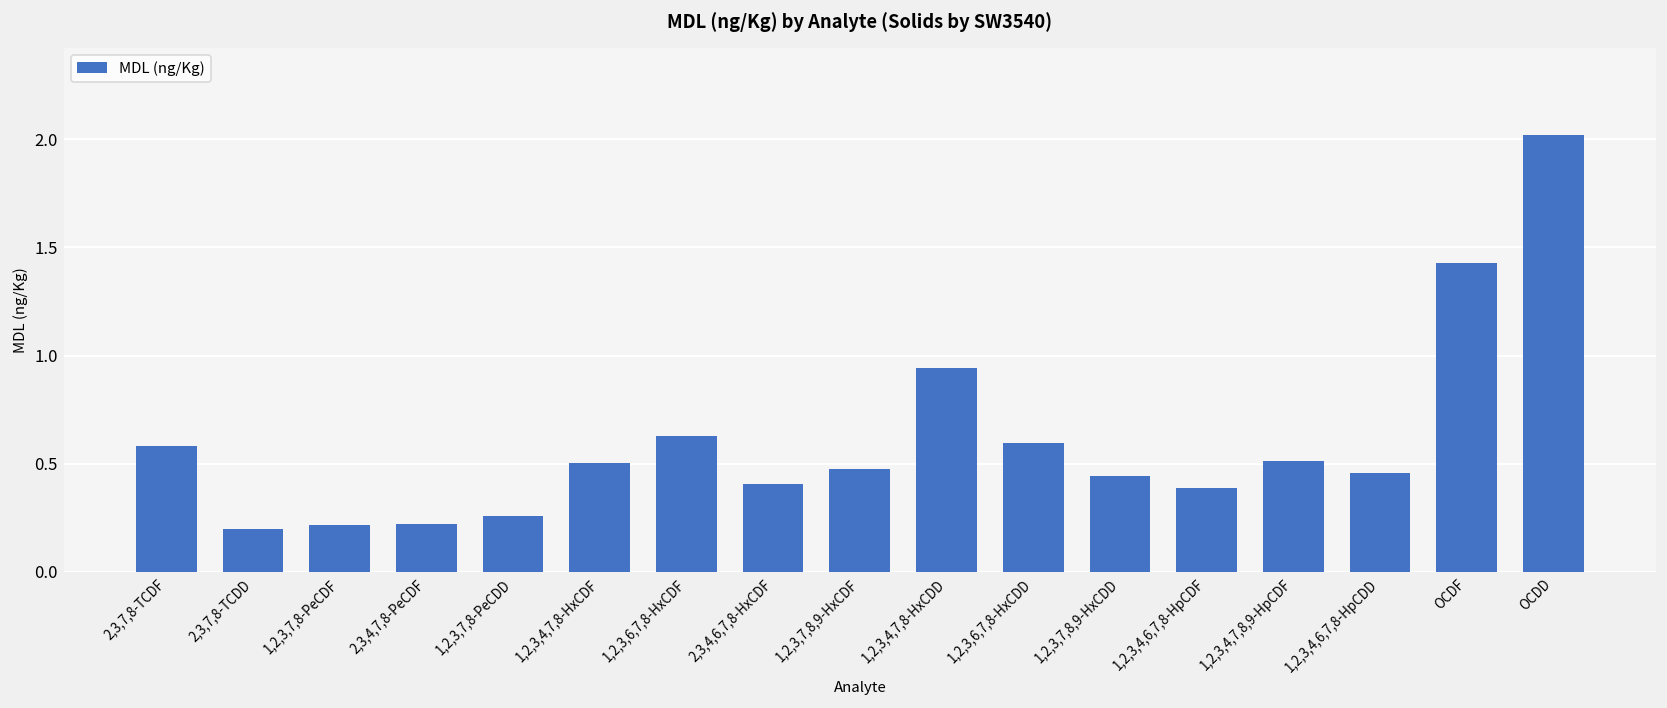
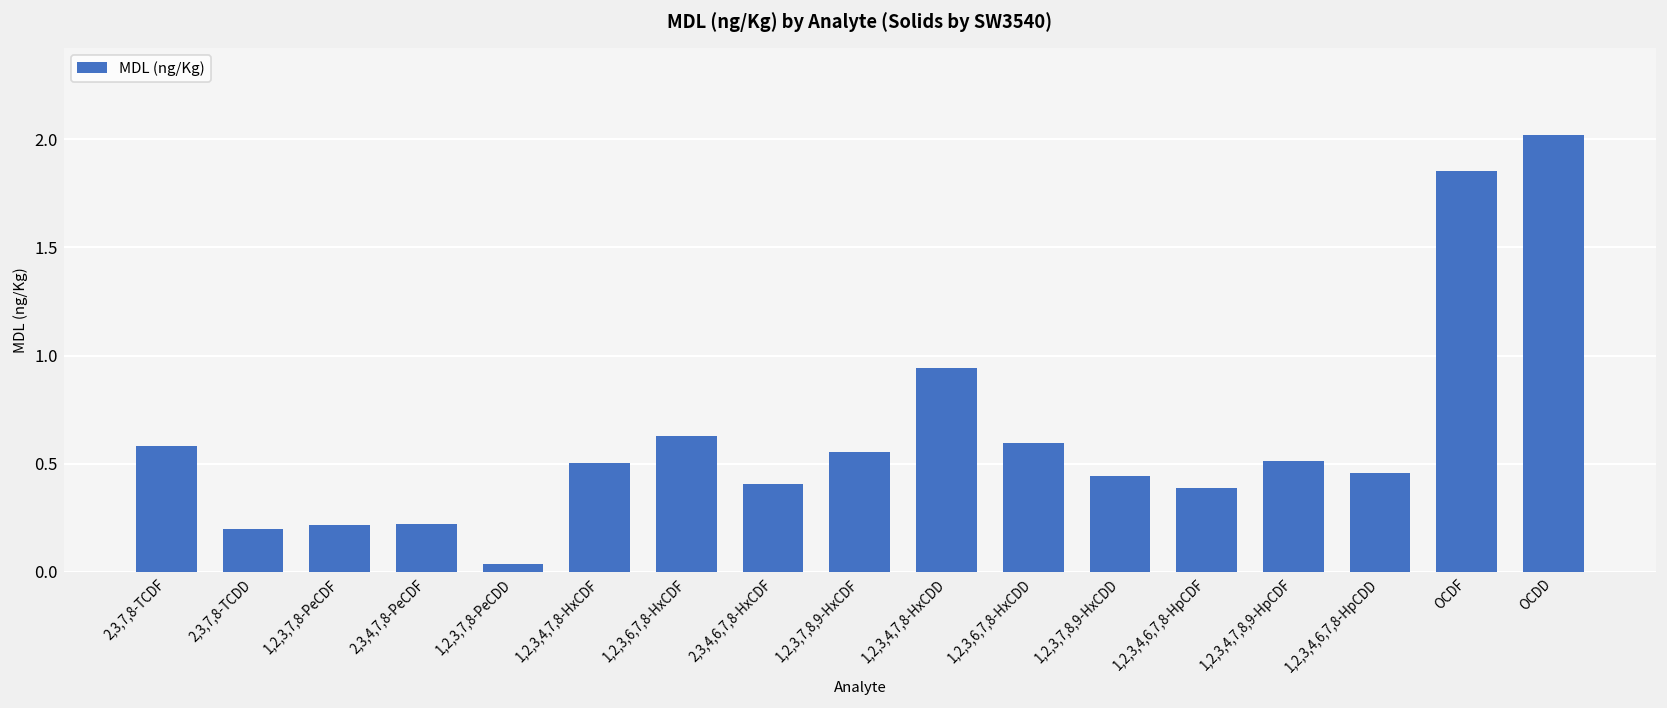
  {
    "2,3,7,8-TCDF": 0.58,
    "2,3,7,8-TCDD": 0.20,
    "1,2,3,7,8-PeCDF": 0.22,
    "2,3,4,7,8-PeCDF": 0.22,
-   "1,2,3,7,8-PeCDD": 0.26,
+   "1,2,3,7,8-PeCDD": 0.03,
    "1,2,3,4,7,8-HxCDF": 0.50,
    "1,2,3,6,7,8-HxCDF": 0.63,
    "2,3,4,6,7,8-HxCDF": 0.41,
-   "1,2,3,7,8,9-HxCDF": 0.48,
+   "1,2,3,7,8,9-HxCDF": 0.55,
    "1,2,3,4,7,8-HxCDD": 0.94,
    "1,2,3,6,7,8-HxCDD": 0.59,
    "1,2,3,7,8,9-HxCDD": 0.44,
    "1,2,3,4,6,7,8-HpCDF": 0.39,
    "1,2,3,4,7,8,9-HpCDF": 0.51,
    "1,2,3,4,6,7,8-HpCDD": 0.46,
-   "OCDF": 1.43,
+   "OCDF": 1.85,
    "OCDD": 2.02
  }
